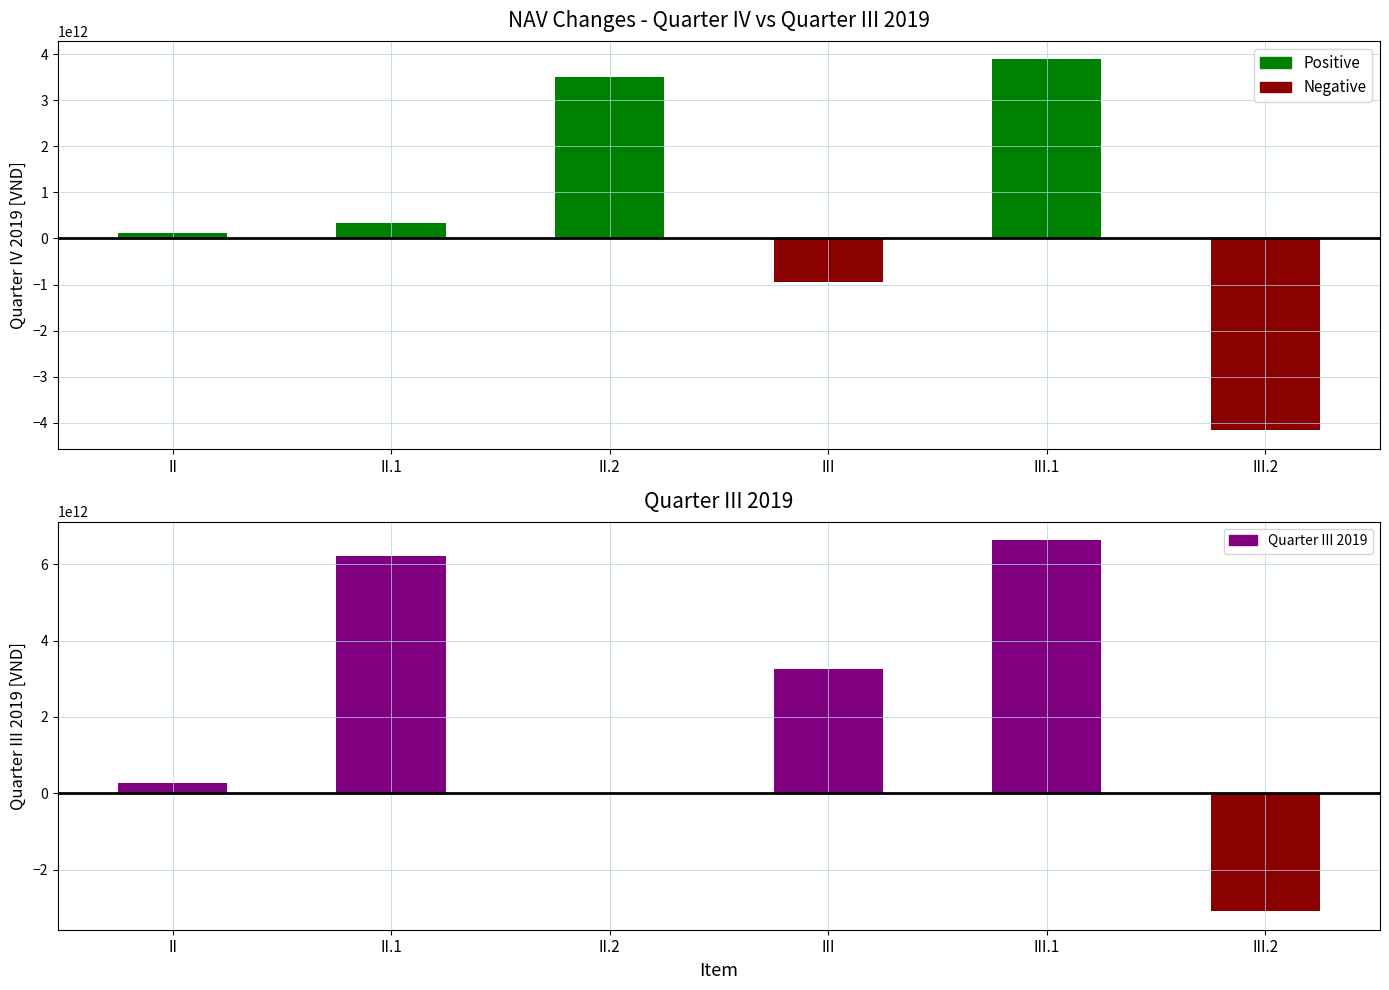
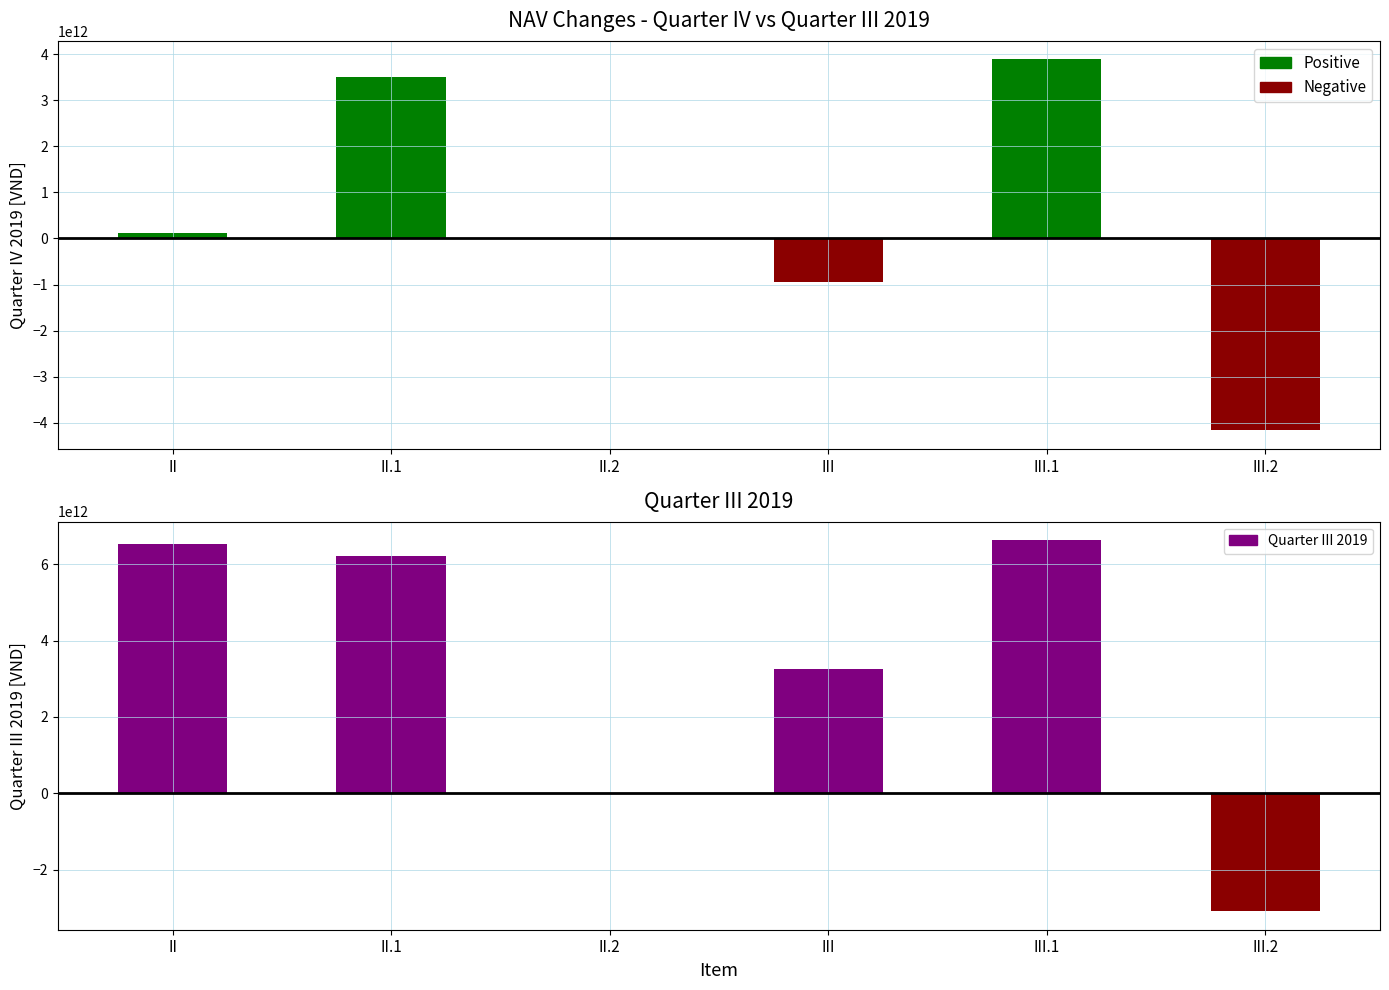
  {
    "NAV Changes - Quarter IV vs Quarter III 2019": {
      "II": 100000000000,
-     "II.1": 300000000000,
-     "II.2": 3500000000000,
+     "II.1": 3500000000000,
+     "II.2": 0,
      "III": -1000000000000,
      "III.1": 3900000000000,
      "III.2": -4200000000000
    },
    "Quarter III 2019": {
-     "II": 300000000000,
+     "II": 6500000000000,
      "II.1": 6200000000000,
      "II.2": 0,
      "III": 3200000000000,
      "III.1": 6600000000000,
      "III.2": -3100000000000
    }
  }
